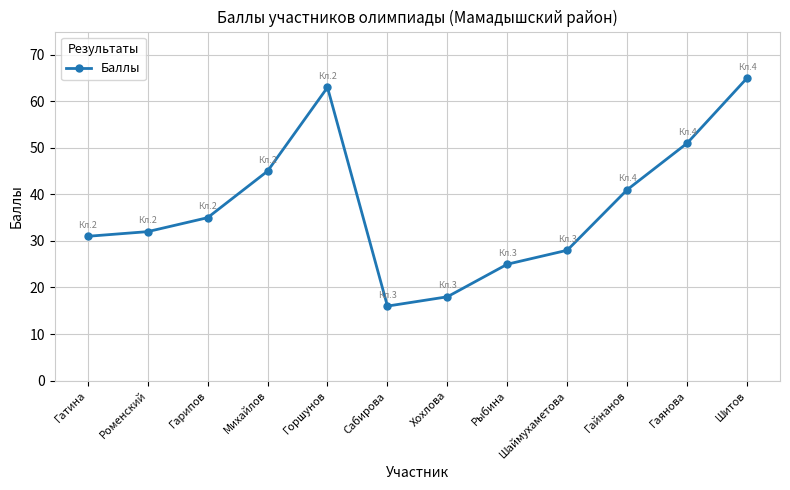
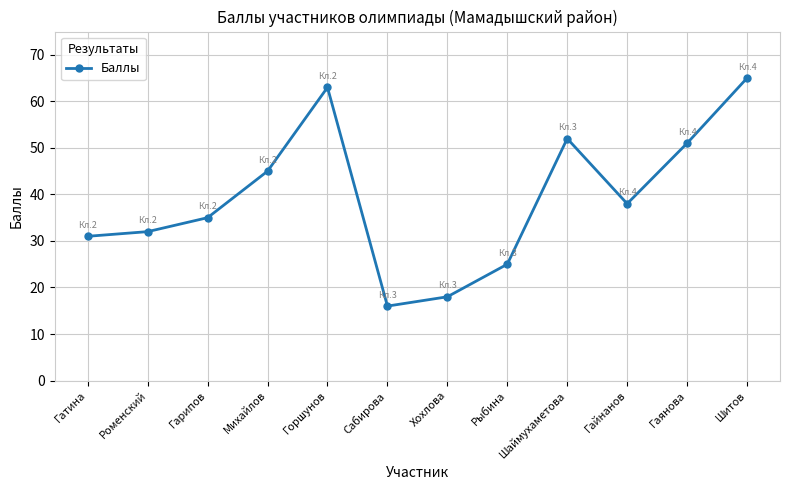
  {
-   "Шаймухаметова": 28,
-   "Гайнанов": 41
+   "Шаймухаметова": 52,
+   "Гайнанов": 38
  }
